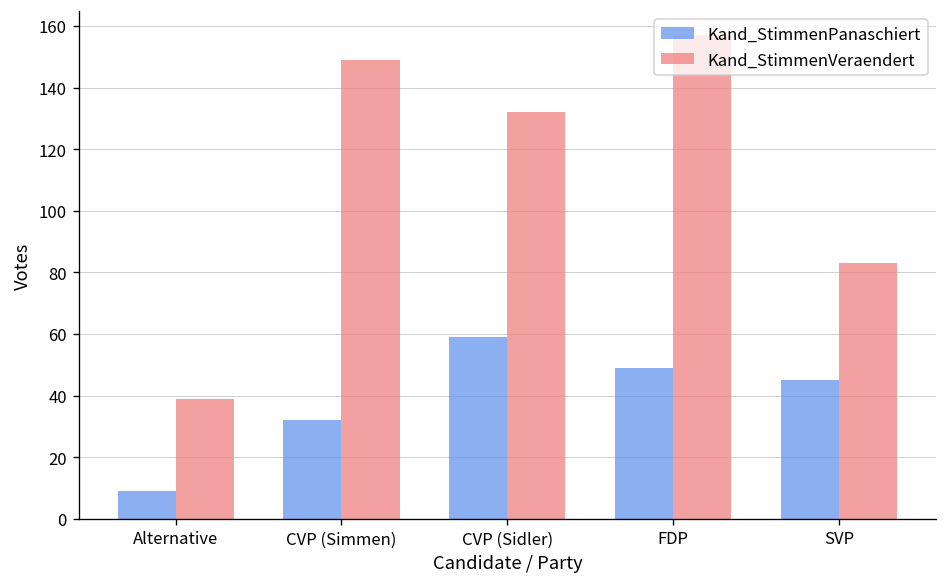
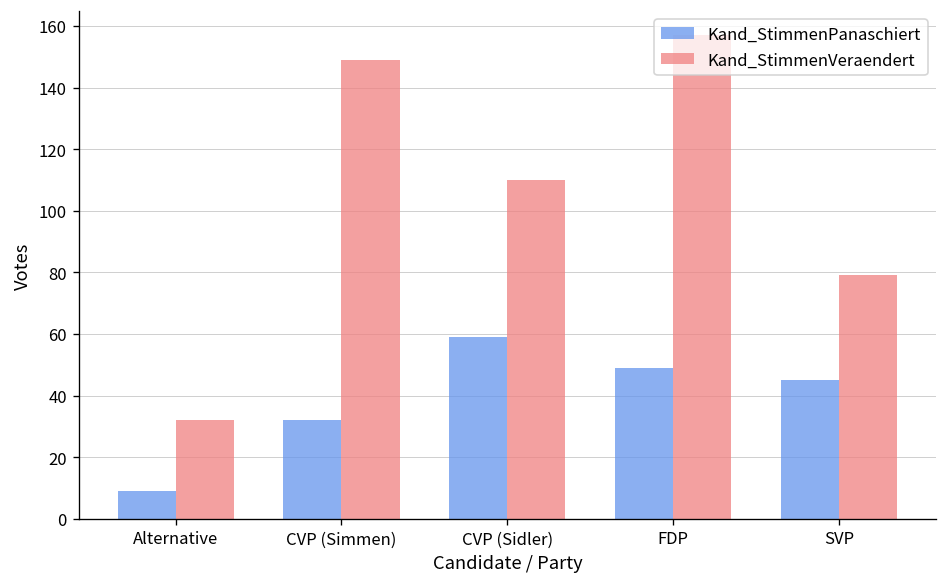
  {
    "Kand_StimmenPanaschiert": {
      "Alternative": 9,
      "CVP (Simmen)": 32,
      "CVP (Sidler)": 59,
      "FDP": 49,
      "SVP": 45
    },
    "Kand_StimmenVeraendert": {
-     "Alternative": 39,
+     "Alternative": 32,
      "CVP (Simmen)": 149,
-     "CVP (Sidler)": 132,
-     "SVP": 83
+     "CVP (Sidler)": 110,
+     "SVP": 79
    }
  }
